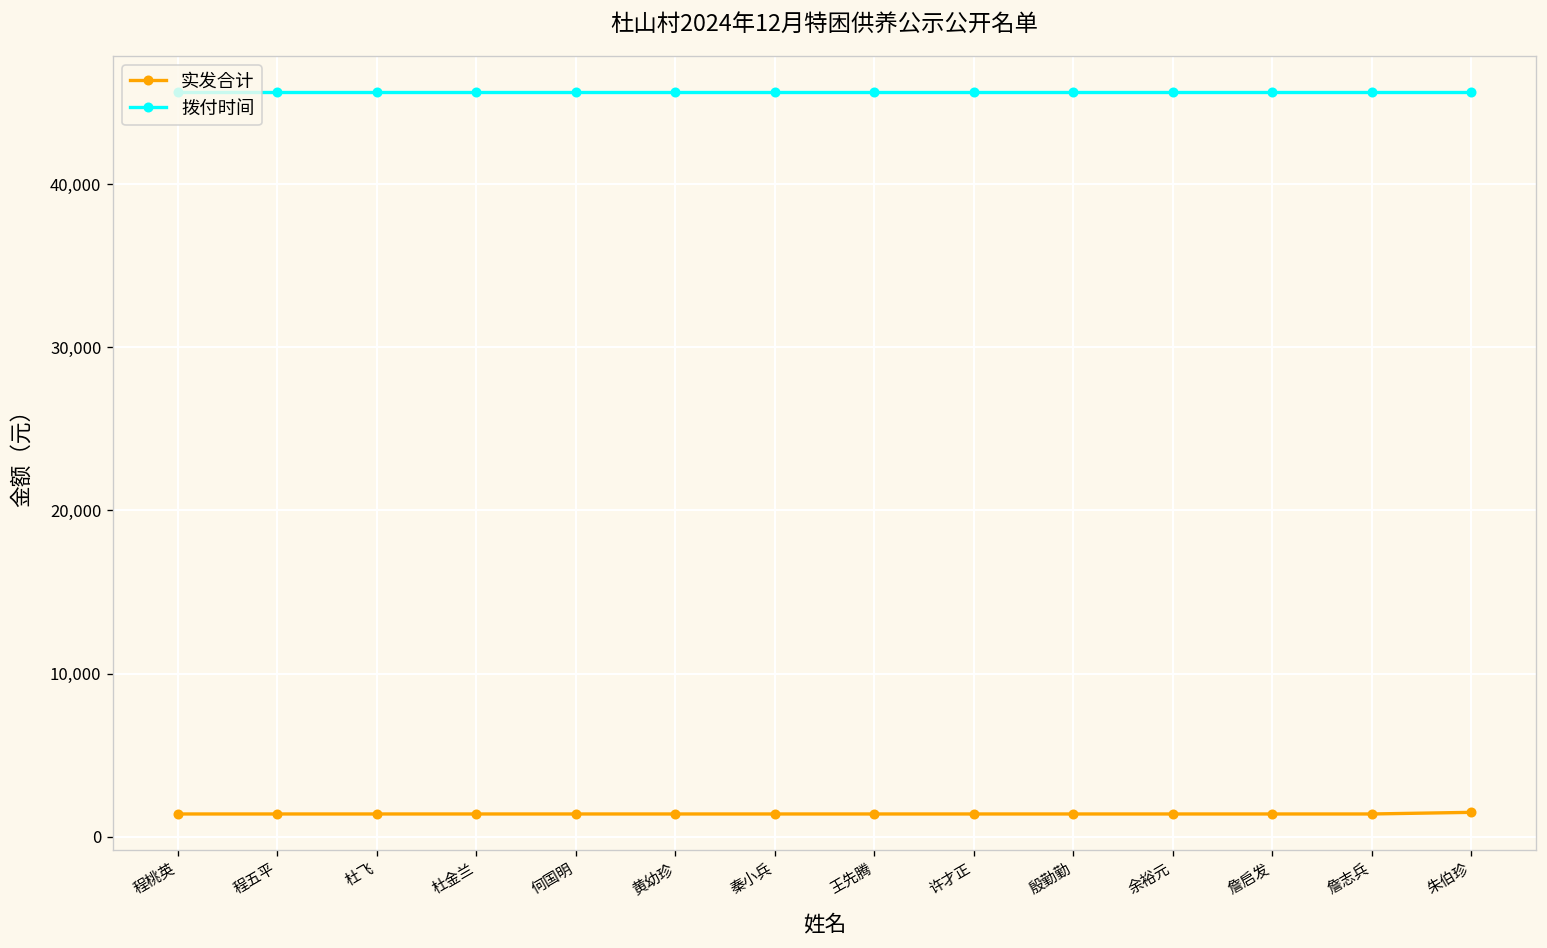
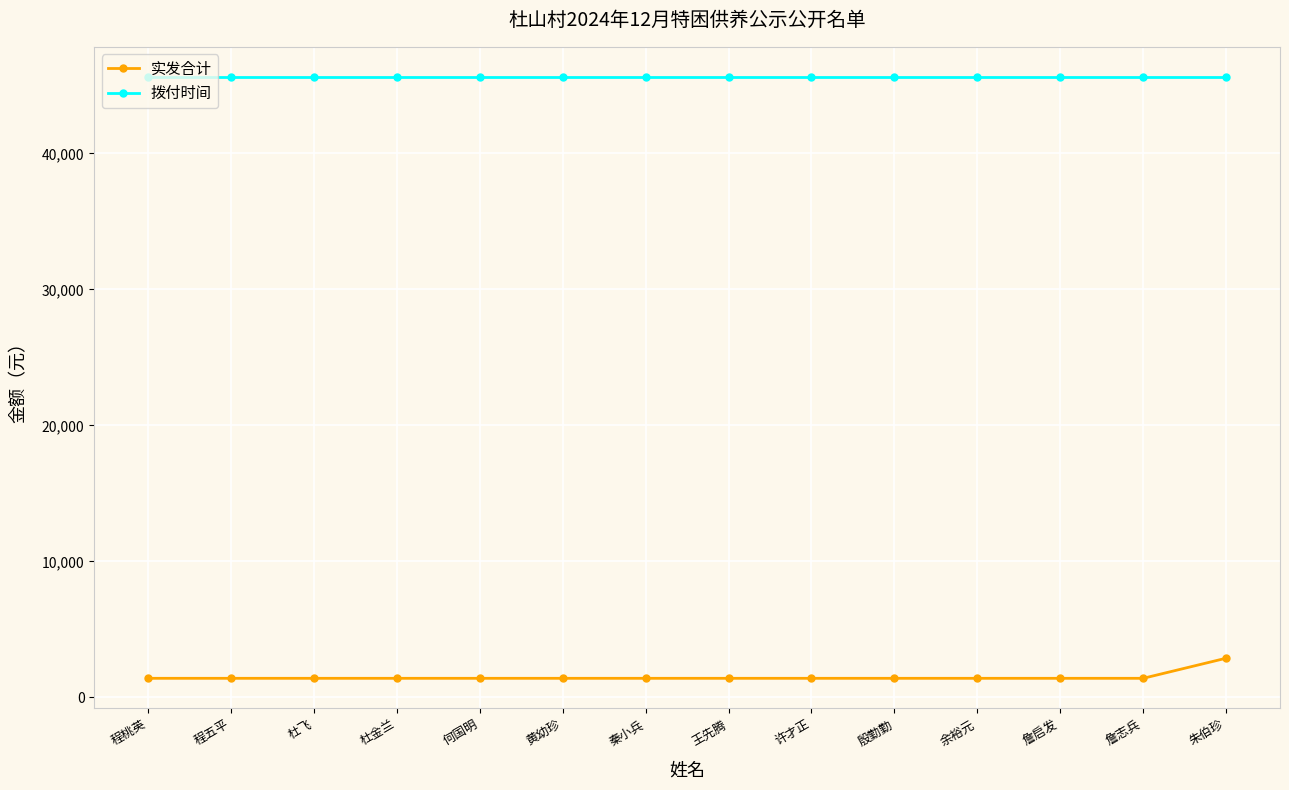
  {
    "实发合计": {
      "程桃英": "1,400",
      "程五平": "1,400",
      "杜飞": "1,400",
      "杜金兰": "1,400",
      "何国明": "1,400",
      "黄幼珍": "1,400",
      "秦小兵": "1,400",
      "王先腾": "1,400",
      "许才正": "1,400",
      "殷勤勤": "1,400",
      "余裕元": "1,400",
      "詹启发": "1,400",
      "詹志兵": "1,400",
-     "朱伯珍": "1,500"
+     "朱伯珍": "2,900"
    },
    "拨付时间": {
      "程五平": "45,600",
      "杜飞": "45,600",
      "杜金兰": "45,600",
      "何国明": "45,600",
      "黄幼珍": "45,600",
      "秦小兵": "45,600",
      "王先腾": "45,600",
      "许才正": "45,600",
      "殷勤勤": "45,600",
      "余裕元": "45,600",
      "詹启发": "45,600",
      "詹志兵": "45,600",
      "朱伯珍": "45,600"
    }
  }
